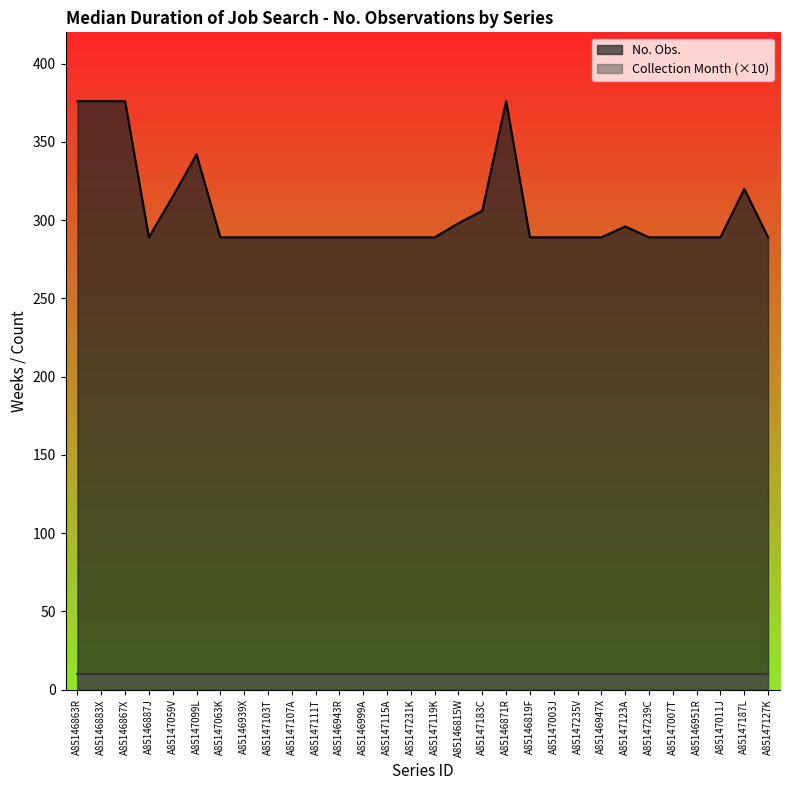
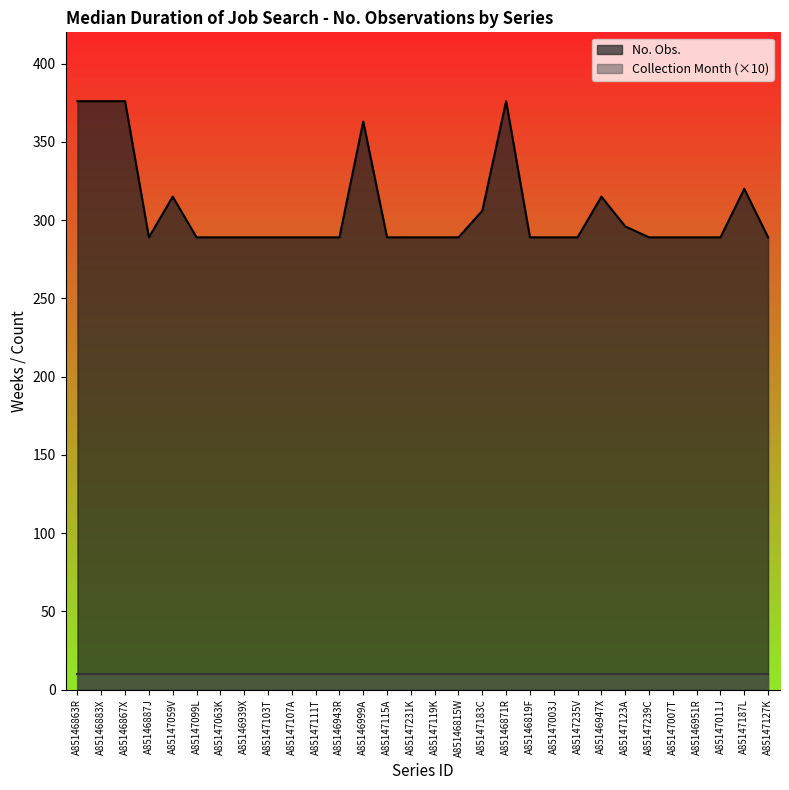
  {
    "No. Obs.": {
      "A85146863R": 376,
      "A85146883X": 376,
      "A85146867X": 376,
      "A85146887J": 289,
      "A85147059V": 315,
-     "A85147099L": 342,
+     "A85147099L": 289,
      "A85147063K": 289,
      "A85146939X": 289,
      "A85147103T": 289,
      "A85147107A": 289,
      "A85147111T": 289,
      "A85146943R": 289,
-     "A85146999A": 289,
+     "A85146999A": 363,
      "A85147115A": 289,
      "A85147231K": 289,
      "A85147119K": 289,
-     "A85146815W": 298,
+     "A85146815W": 289,
      "A85147183C": 306,
      "A85146871R": 376,
      "A85146819F": 289,
      "A85147003J": 289,
      "A85147235V": 289,
-     "A85146947X": 289,
+     "A85146947X": 315,
      "A85147123A": 296,
      "A85147239C": 289,
      "A85147007T": 289,
      "A85146951R": 289,
      "A85147011J": 289,
      "A85147187L": 320,
      "A85147127K": 289
    },
    "Collection Month (×10)": {
      "A85146863R": 10,
      "A85146883X": 10,
      "A85146867X": 10,
      "A85146887J": 10,
      "A85147059V": 10,
      "A85147099L": 10,
      "A85147063K": 10,
      "A85146939X": 10,
      "A85147103T": 10,
      "A85147107A": 10,
      "A85147111T": 10,
      "A85146943R": 10,
      "A85146999A": 10,
      "A85147115A": 10,
      "A85147231K": 10,
      "A85147119K": 10,
      "A85146815W": 10,
      "A85147183C": 10,
      "A85146871R": 10,
      "A85146819F": 10,
      "A85147003J": 10,
      "A85147235V": 10,
      "A85146947X": 10,
      "A85147123A": 10,
      "A85147239C": 10,
      "A85147007T": 10,
      "A85146951R": 10,
      "A85147011J": 10,
      "A85147187L": 10,
      "A85147127K": 10
    }
  }
